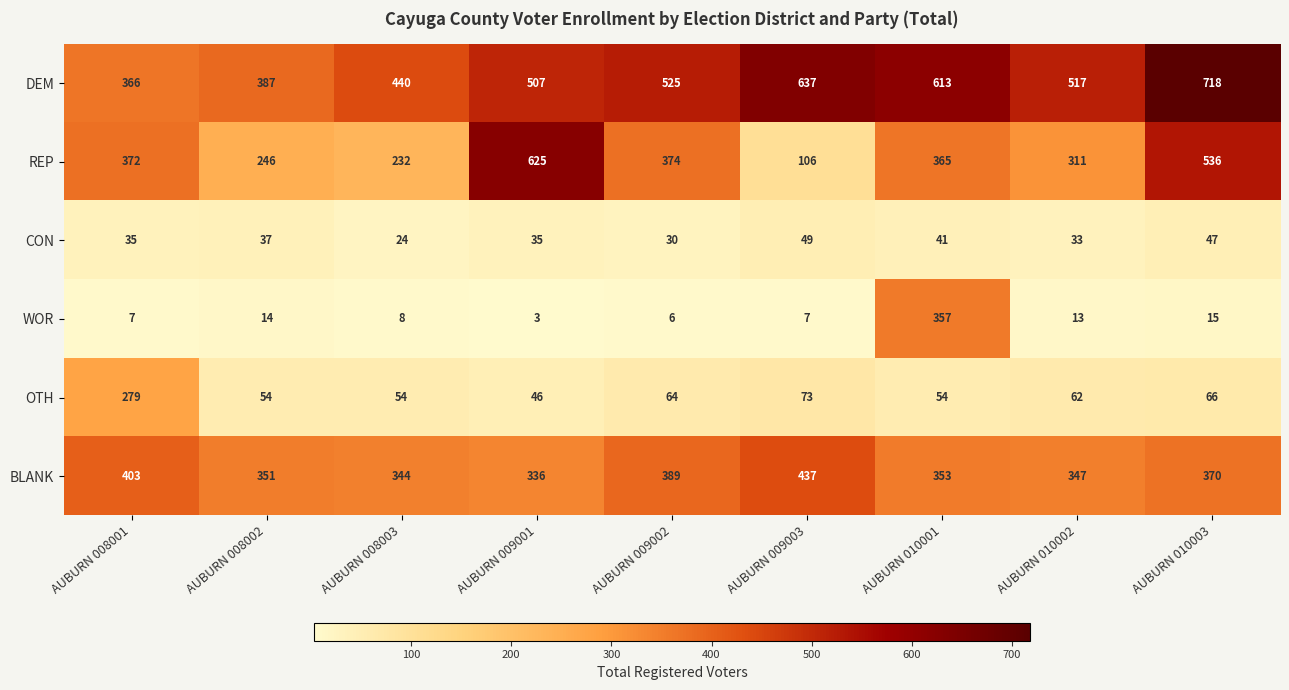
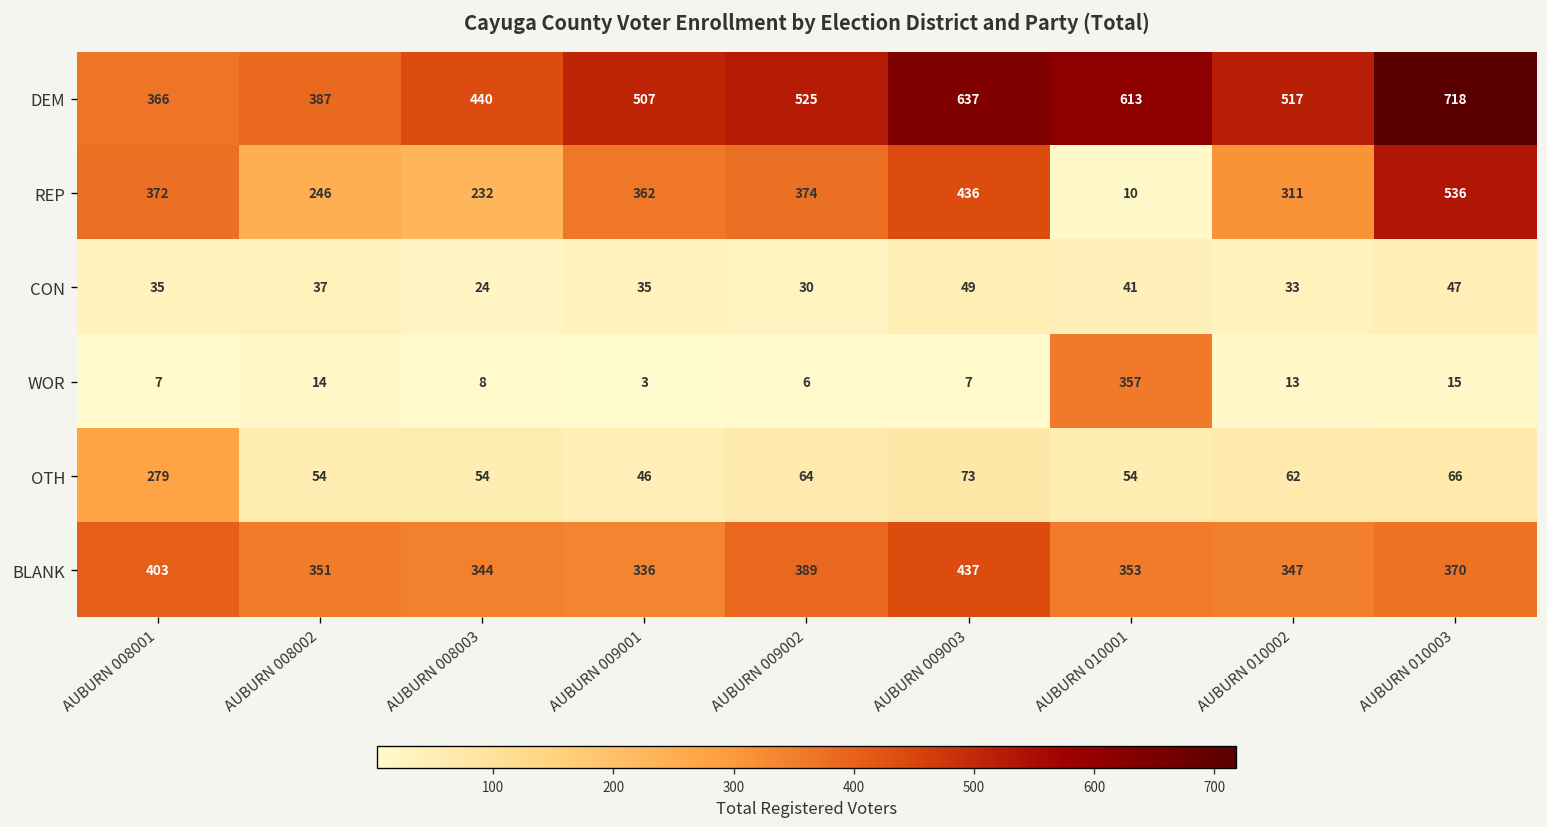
  {
    "DEM": {
      "AUBURN 008001": 366,
      "AUBURN 008002": 387,
      "AUBURN 008003": 440,
      "AUBURN 009001": 507,
      "AUBURN 009002": 525,
      "AUBURN 009003": 637,
      "AUBURN 010001": 613,
      "AUBURN 010002": 517,
      "AUBURN 010003": 718
    },
    "REP": {
      "AUBURN 008001": 372,
      "AUBURN 008002": 246,
      "AUBURN 008003": 232,
-     "AUBURN 009001": 625,
+     "AUBURN 009001": 362,
      "AUBURN 009002": 374,
-     "AUBURN 009003": 106,
-     "AUBURN 010001": 365,
+     "AUBURN 009003": 436,
+     "AUBURN 010001": 10,
      "AUBURN 010002": 311,
      "AUBURN 010003": 536
    },
    "CON": {
      "AUBURN 008001": 35,
      "AUBURN 008002": 37,
      "AUBURN 008003": 24,
      "AUBURN 009001": 35,
      "AUBURN 009002": 30,
      "AUBURN 009003": 49,
      "AUBURN 010001": 41,
      "AUBURN 010002": 33,
      "AUBURN 010003": 47
    },
    "WOR": {
      "AUBURN 008001": 7,
      "AUBURN 008002": 14,
      "AUBURN 008003": 8,
      "AUBURN 009001": 3,
      "AUBURN 009002": 6,
      "AUBURN 009003": 7,
      "AUBURN 010001": 357,
      "AUBURN 010002": 13,
      "AUBURN 010003": 15
    },
    "OTH": {
      "AUBURN 008001": 279,
      "AUBURN 008002": 54,
      "AUBURN 008003": 54,
      "AUBURN 009001": 46,
      "AUBURN 009002": 64,
      "AUBURN 009003": 73,
      "AUBURN 010001": 54,
      "AUBURN 010002": 62,
      "AUBURN 010003": 66
    },
    "BLANK": {
      "AUBURN 008001": 403,
      "AUBURN 008002": 351,
      "AUBURN 008003": 344,
      "AUBURN 009001": 336,
      "AUBURN 009002": 389,
      "AUBURN 009003": 437,
      "AUBURN 010001": 353,
      "AUBURN 010002": 347,
      "AUBURN 010003": 370
    }
  }
